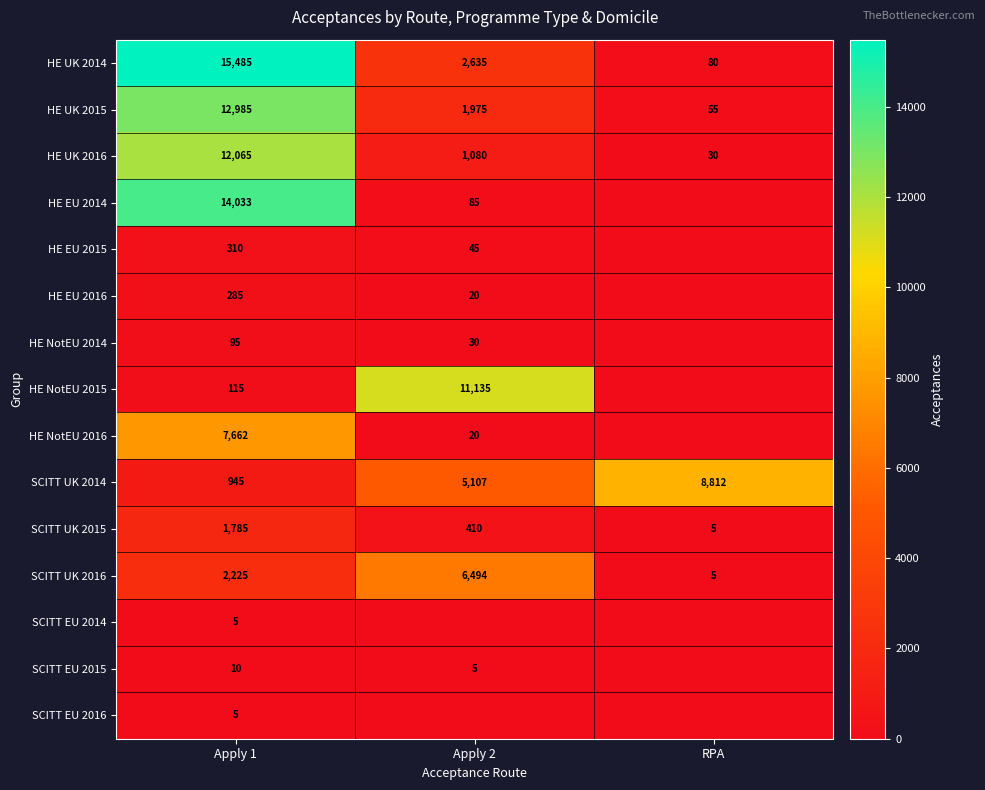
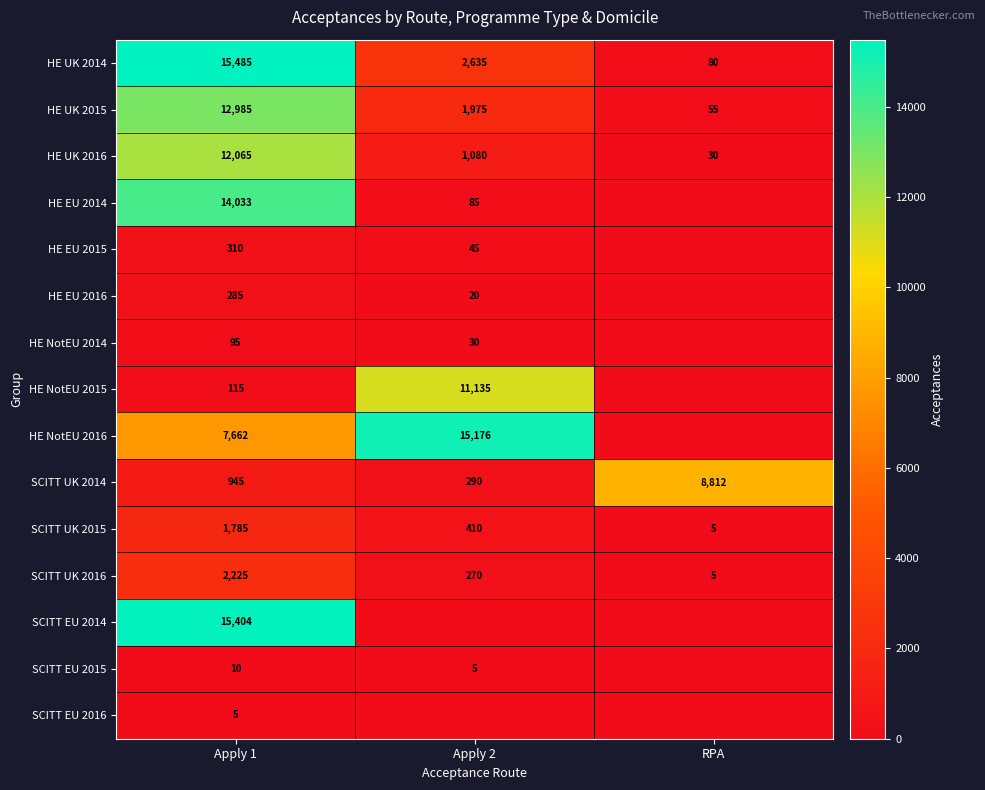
  {
    "HE UK 2014": {
      "Apply 1": "15,485",
      "Apply 2": "2,635",
      "RPA": "80"
    },
    "HE UK 2015": {
      "Apply 1": "12,985",
      "Apply 2": "1,975",
      "RPA": "55"
    },
    "HE UK 2016": {
      "Apply 1": "12,065",
      "Apply 2": "1,080",
      "RPA": "30"
    },
    "HE EU 2014": {
      "Apply 1": "14,033",
      "Apply 2": "85"
    },
    "HE EU 2015": {
      "Apply 1": "310",
      "Apply 2": "45"
    },
    "HE EU 2016": {
      "Apply 1": "285",
      "Apply 2": "20"
    },
    "HE NotEU 2014": {
      "Apply 1": "95",
      "Apply 2": "30"
    },
    "HE NotEU 2015": {
      "Apply 1": "115",
      "Apply 2": "11,135"
    },
    "HE NotEU 2016": {
      "Apply 1": "7,662",
-     "Apply 2": "20"
+     "Apply 2": "15,176"
    },
    "SCITT UK 2014": {
      "Apply 1": "945",
-     "Apply 2": "5,107",
+     "Apply 2": "290",
      "RPA": "8,812"
    },
    "SCITT UK 2015": {
      "Apply 1": "1,785",
      "Apply 2": "410",
      "RPA": "5"
    },
    "SCITT UK 2016": {
      "Apply 1": "2,225",
-     "Apply 2": "6,494",
+     "Apply 2": "270",
      "RPA": "5"
    },
    "SCITT EU 2014": {
-     "Apply 1": "5"
+     "Apply 1": "15,404"
    },
    "SCITT EU 2015": {
      "Apply 1": "10",
      "Apply 2": "5"
    },
    "SCITT EU 2016": {
      "Apply 1": "5"
    }
  }
